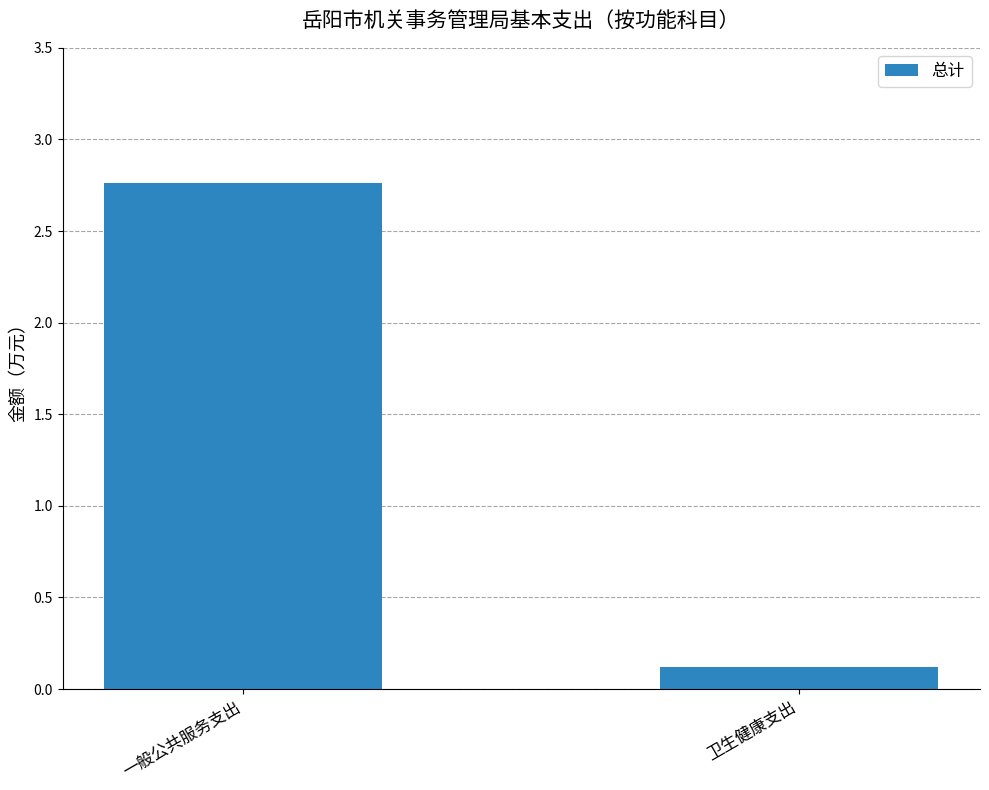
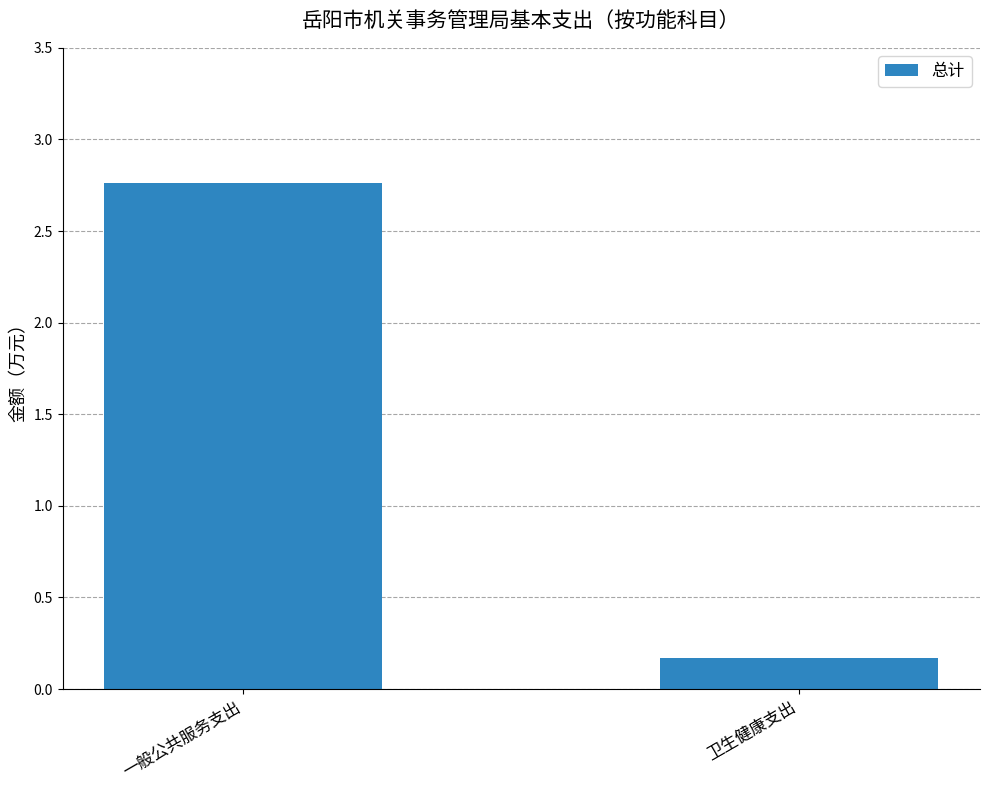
  {
    "一般公共服务支出": 2.76,
-   "卫生健康支出": 0.12
+   "卫生健康支出": 0.17
  }
